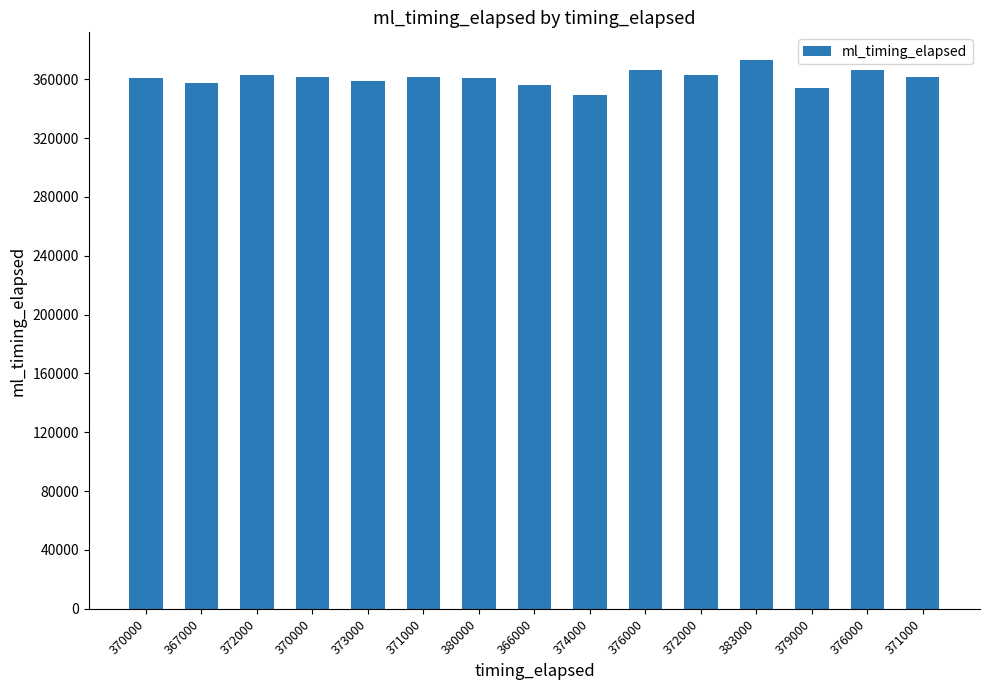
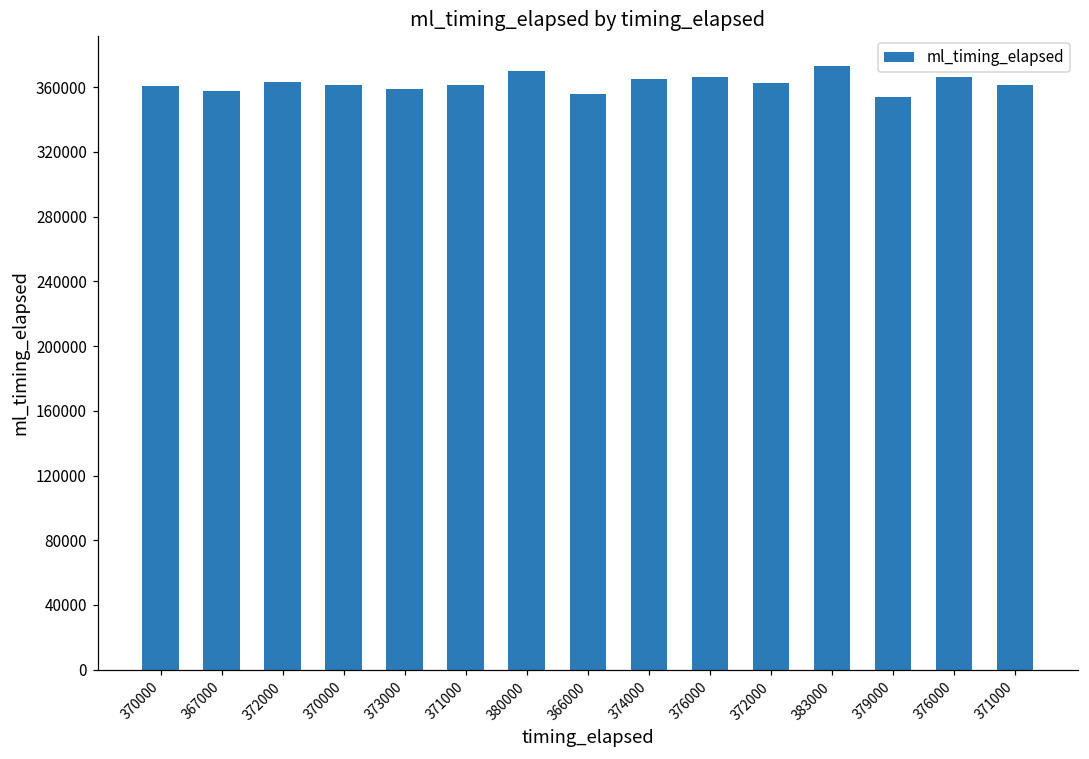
  {
    "367000": 358000,
    "373000": 359000,
-   "380000": 361000,
+   "380000": 370000,
    "366000": 356000,
-   "374000": 349000,
+   "374000": 365000,
    "383000": 373000,
    "379000": 354000
  }
